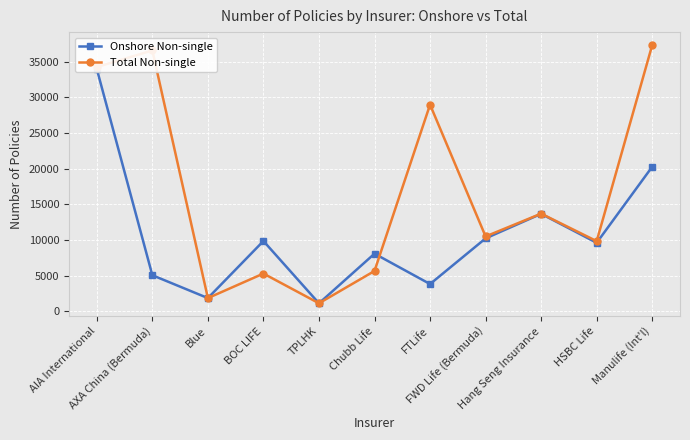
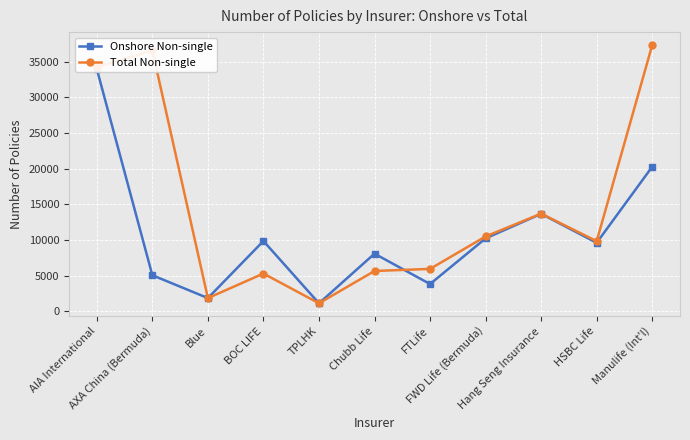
  {
    "Onshore Non-single": {
      "AXA China (Bermuda)": 5000,
      "BOC LIFE": 10000,
      "Chubb Life": 8000,
      "FTLife": 4000,
      "Manulife (Int'l)": 20000
    },
    "Total Non-single": {
      "BOC LIFE": 5000,
      "Chubb Life": 6000,
-     "FTLife": 29000,
+     "FTLife": 6000,
      "Manulife (Int'l)": 37000
    }
  }
